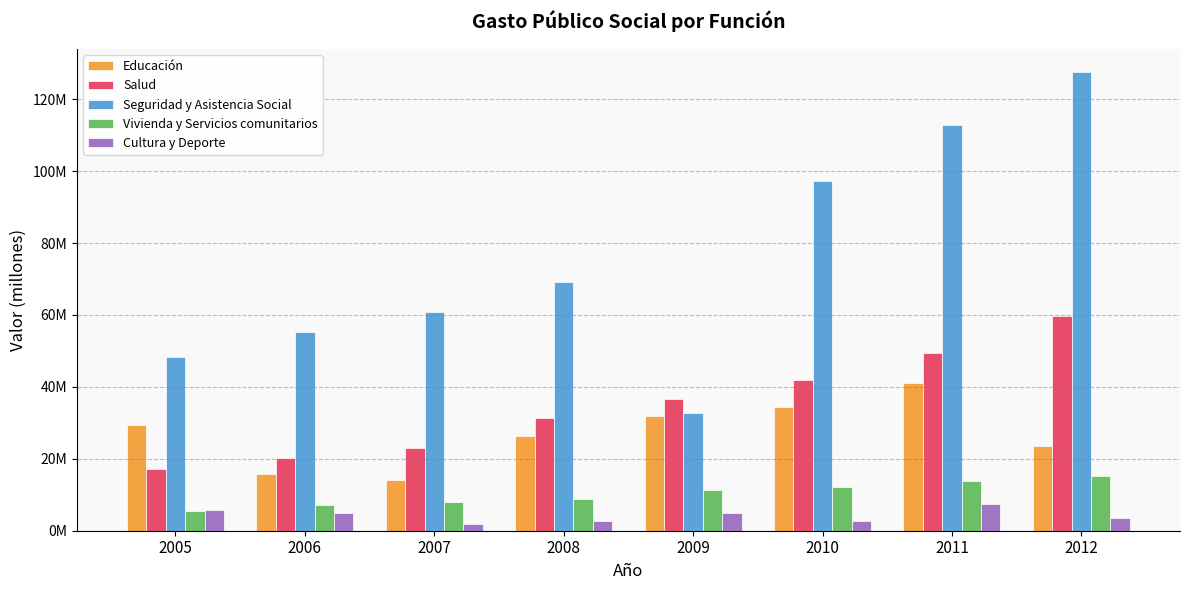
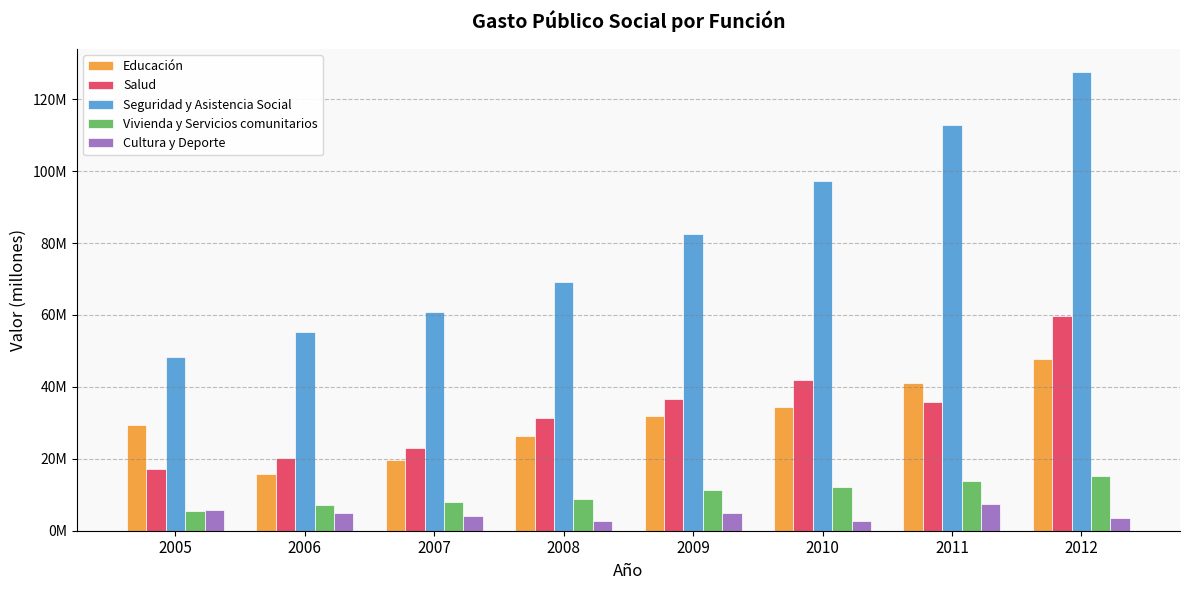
  {
    "Educación": {
      "2005": 29000000,
      "2006": 16000000,
-     "2007": 14000000,
+     "2007": 20000000,
      "2008": 26000000,
      "2009": 32000000,
      "2010": 34000000,
      "2011": 41000000,
-     "2012": 24000000
+     "2012": 48000000
    },
    "Salud": {
      "2005": 17000000,
      "2006": 20000000,
      "2007": 23000000,
      "2008": 31000000,
      "2009": 37000000,
      "2010": 42000000,
-     "2011": 49000000,
+     "2011": 36000000,
      "2012": 60000000
    },
    "Seguridad y Asistencia Social": {
      "2005": 48000000,
      "2006": 55000000,
      "2007": 61000000,
      "2008": 69000000,
-     "2009": 33000000,
+     "2009": 82000000,
      "2010": 97000000,
      "2011": 113000000,
      "2012": 128000000
    },
    "Vivienda y Servicios comunitarios": {
      "2005": 6000000,
      "2006": 7000000,
      "2007": 8000000,
      "2008": 9000000,
      "2009": 11000000,
      "2010": 12000000,
      "2011": 14000000,
      "2012": 15000000
    },
    "Cultura y Deporte": {
      "2005": 6000000,
      "2006": 5000000,
-     "2007": 2000000,
+     "2007": 4000000,
      "2008": 3000000,
      "2009": 5000000,
      "2010": 3000000,
      "2011": 8000000,
      "2012": 4000000
    }
  }
